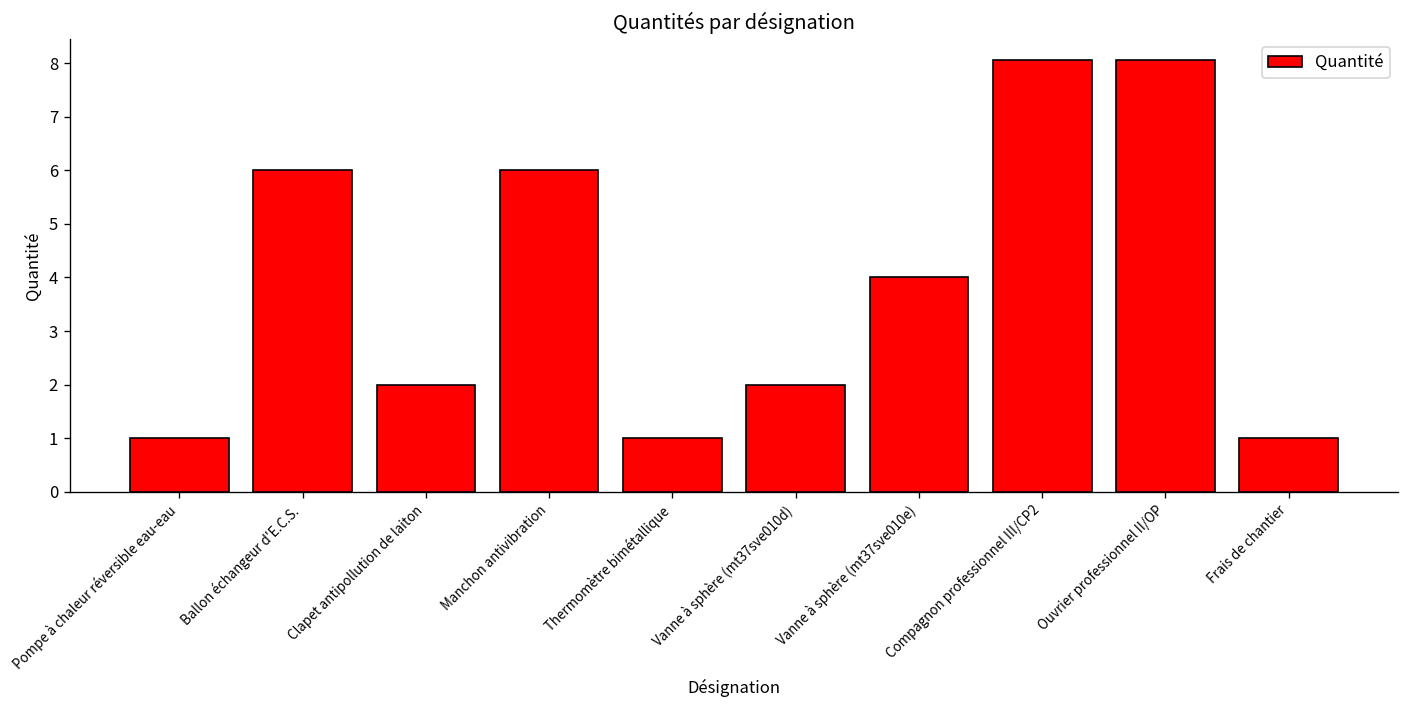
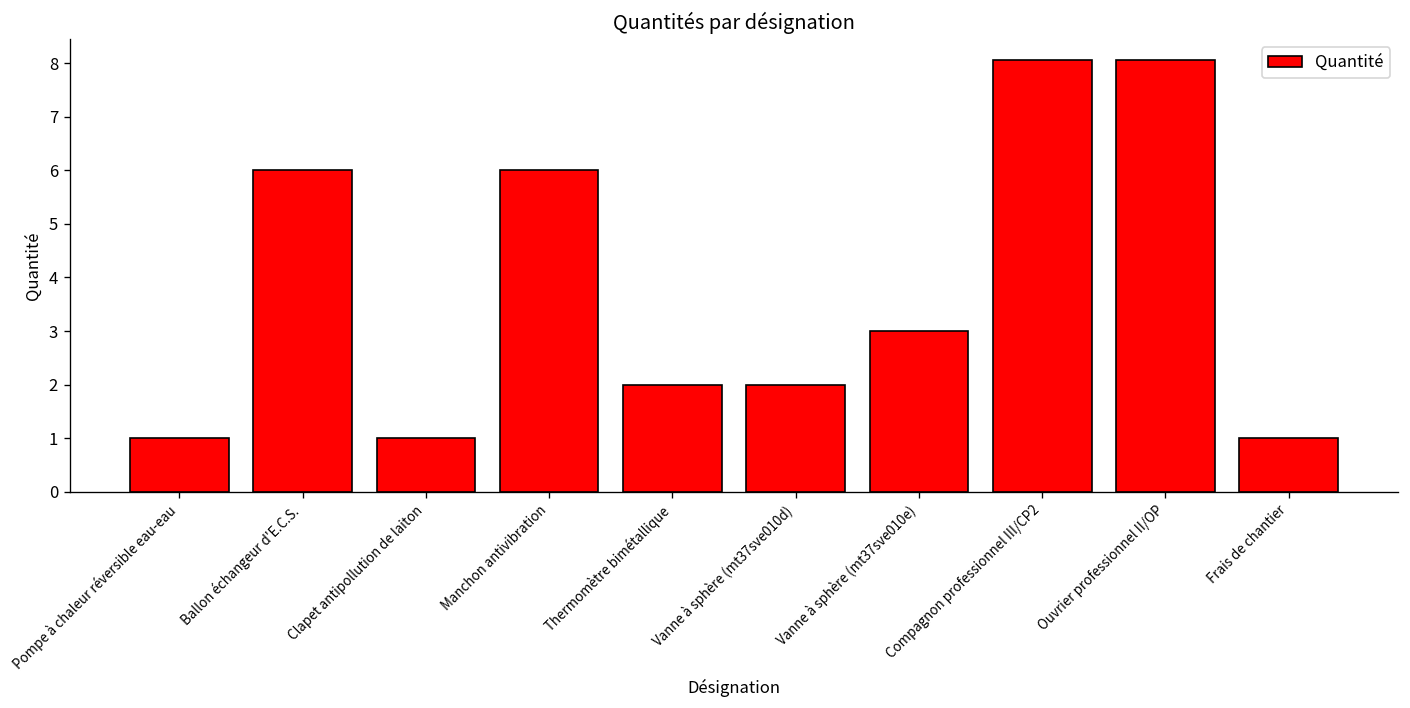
  {
    "Pompe à chaleur réversible eau-eau": 1,
    "Ballon échangeur d'E.C.S.": 6,
-   "Clapet antipollution de laiton": 2,
+   "Clapet antipollution de laiton": 1,
    "Manchon antivibration": 6,
-   "Thermomètre bimétallique": 1,
+   "Thermomètre bimétallique": 2,
    "Vanne à sphère (mt37sve010d)": 2,
-   "Vanne à sphère (mt37sve010e)": 4,
+   "Vanne à sphère (mt37sve010e)": 3,
    "Compagnon professionnel III/CP2": 8,
    "Ouvrier professionnel II/OP": 8,
    "Frais de chantier": 1
  }
